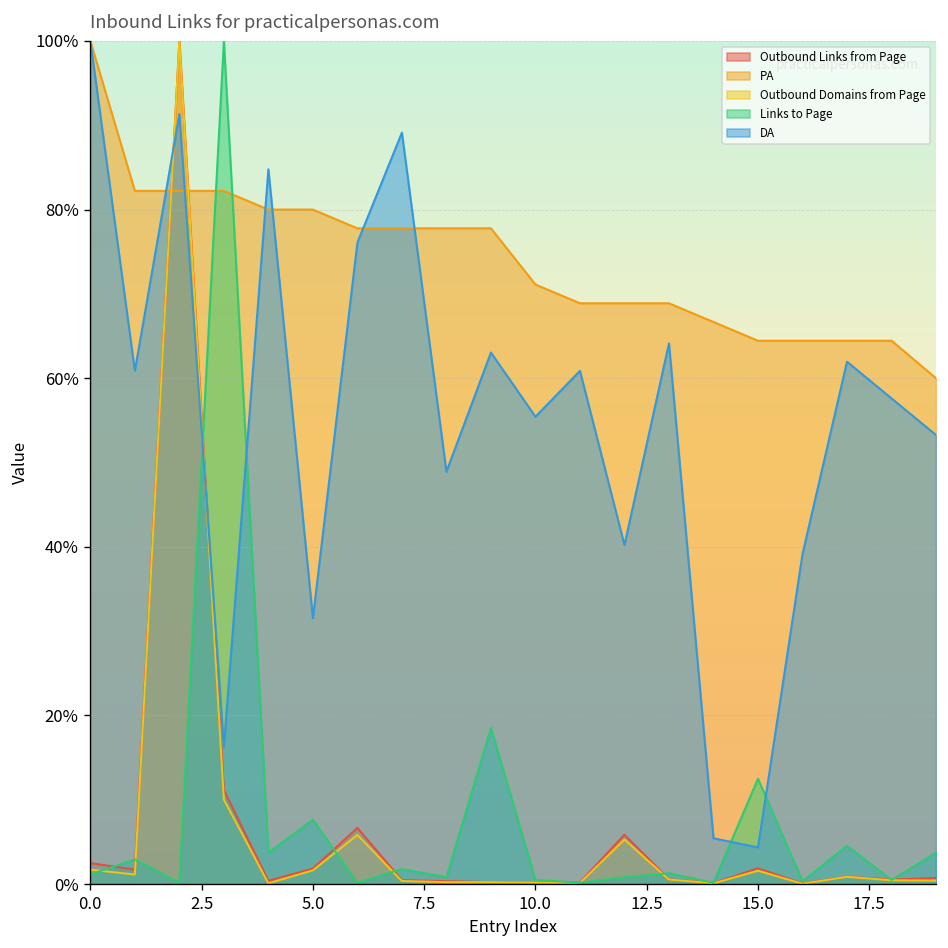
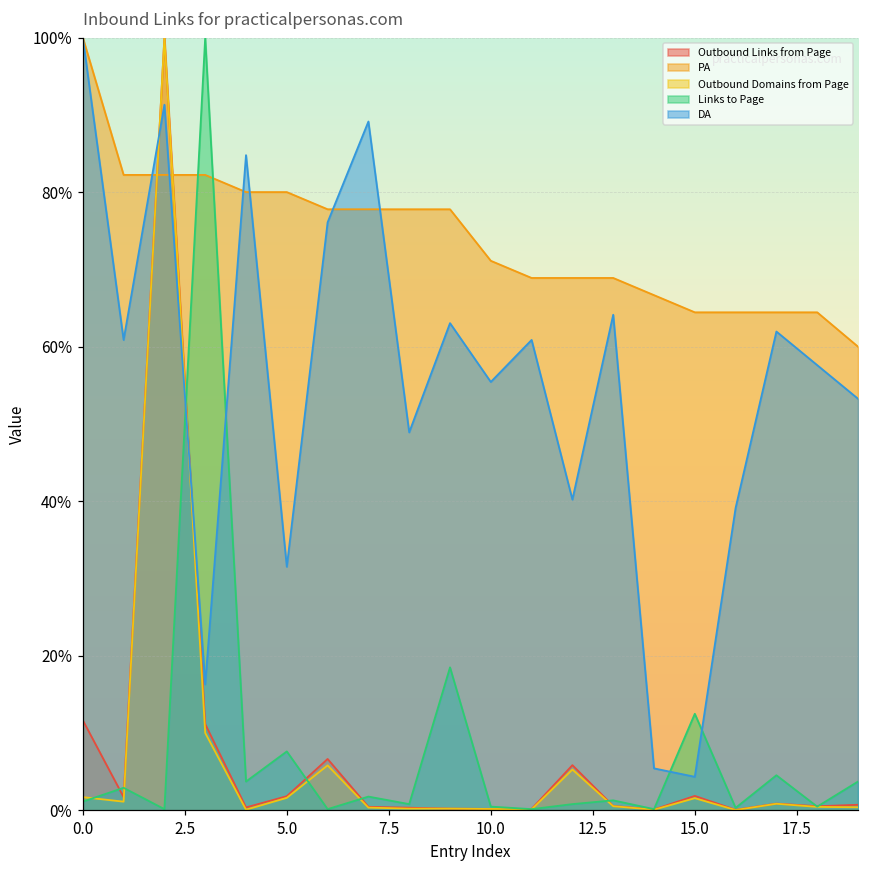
  {
    "Outbound Links from Page": {
-     "0.0": "2%"
+     "0.0": "12%"
    },
    "Links to Page": {
      "0.0": "1%",
      "5.0": "8%",
      "15.0": "13%"
    },
    "DA": {
      "5.0": "32%",
      "10.0": "55%",
      "15.0": "4%"
    }
  }
